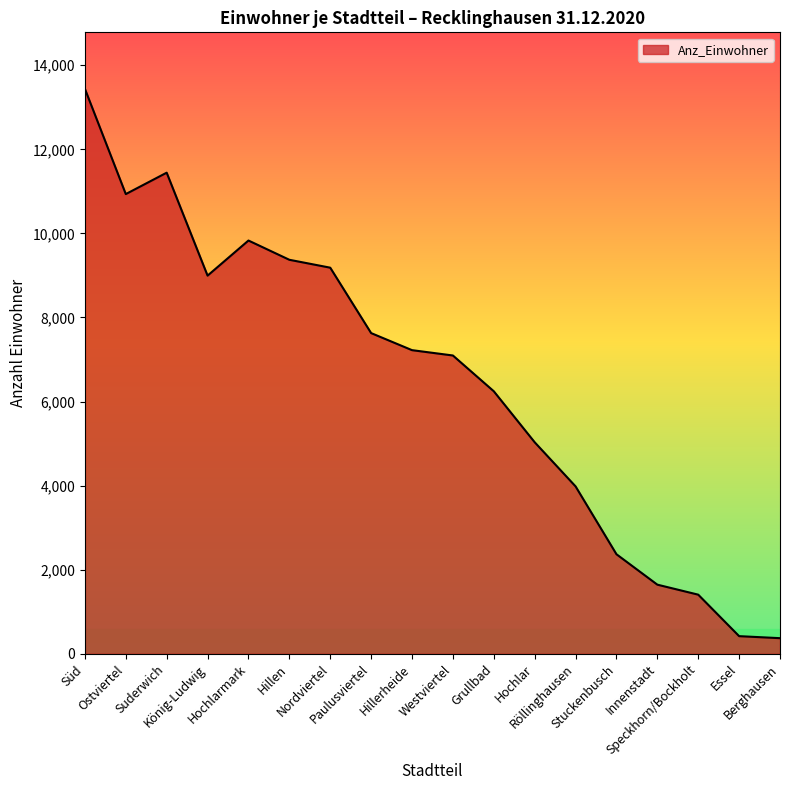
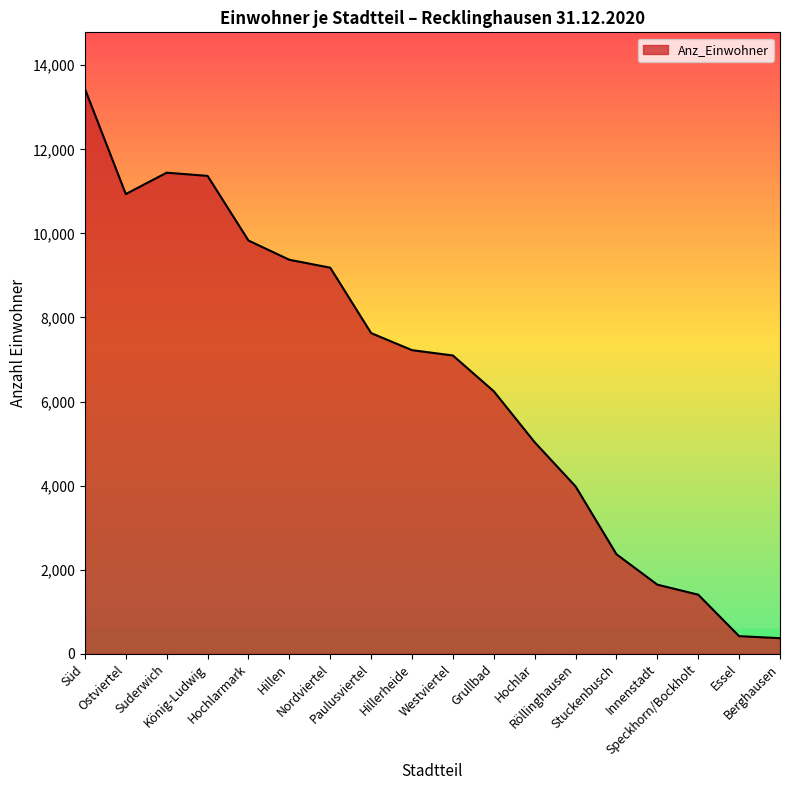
  {
    "Süd": "13,400",
    "Ostviertel": "10,900",
    "Suderwich": "11,400",
-   "König-Ludwig": "9,000",
+   "König-Ludwig": "11,400",
    "Hochlarmark": "9,800",
    "Hillen": "9,400",
    "Nordviertel": "9,200",
    "Paulusviertel": "7,600",
    "Hillerheide": "7,200",
    "Westviertel": "7,100",
    "Grullbad": "6,200",
    "Hochlar": "5,000",
    "Röllinghausen": "4,000",
    "Stuckenbusch": "2,400",
    "Innenstadt": "1,600",
    "Speckhorn/Bockholt": "1,400"
  }
